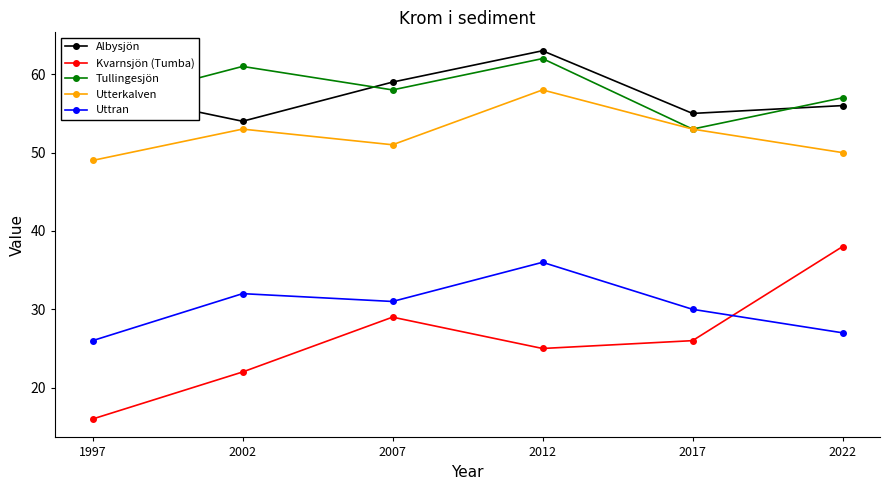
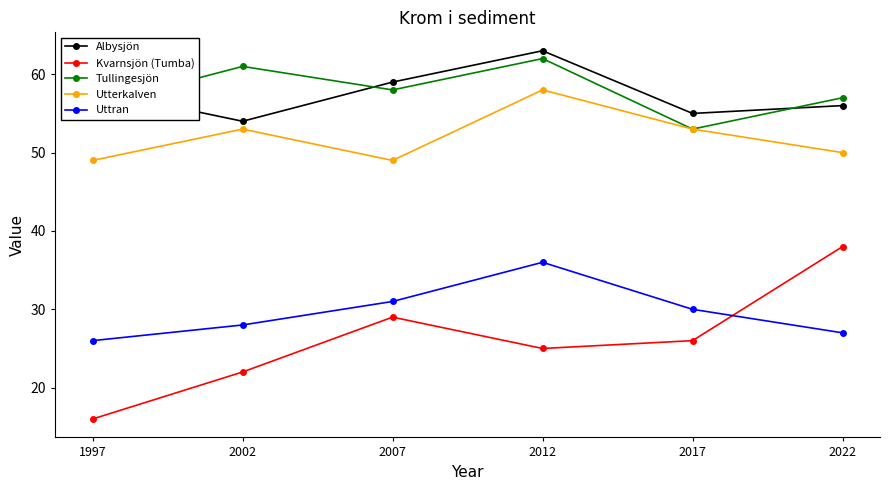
  {
    "Albysjön": {
      "2002": 54,
      "2007": 59,
      "2012": 63,
      "2017": 55,
      "2022": 56
    },
    "Kvarnsjön (Tumba)": {
      "1997": 16,
      "2002": 22,
      "2007": 29,
      "2012": 25,
      "2017": 26,
      "2022": 38
    },
    "Tullingesjön": {
      "2002": 61,
      "2007": 58,
      "2012": 62,
      "2022": 57
    },
    "Utterkalven": {
      "1997": 49,
      "2002": 53,
-     "2007": 51,
+     "2007": 49,
      "2012": 58,
      "2022": 50
    },
    "Uttran": {
      "1997": 26,
-     "2002": 32,
+     "2002": 28,
      "2007": 31,
      "2012": 36,
      "2017": 30,
      "2022": 27
    }
  }
